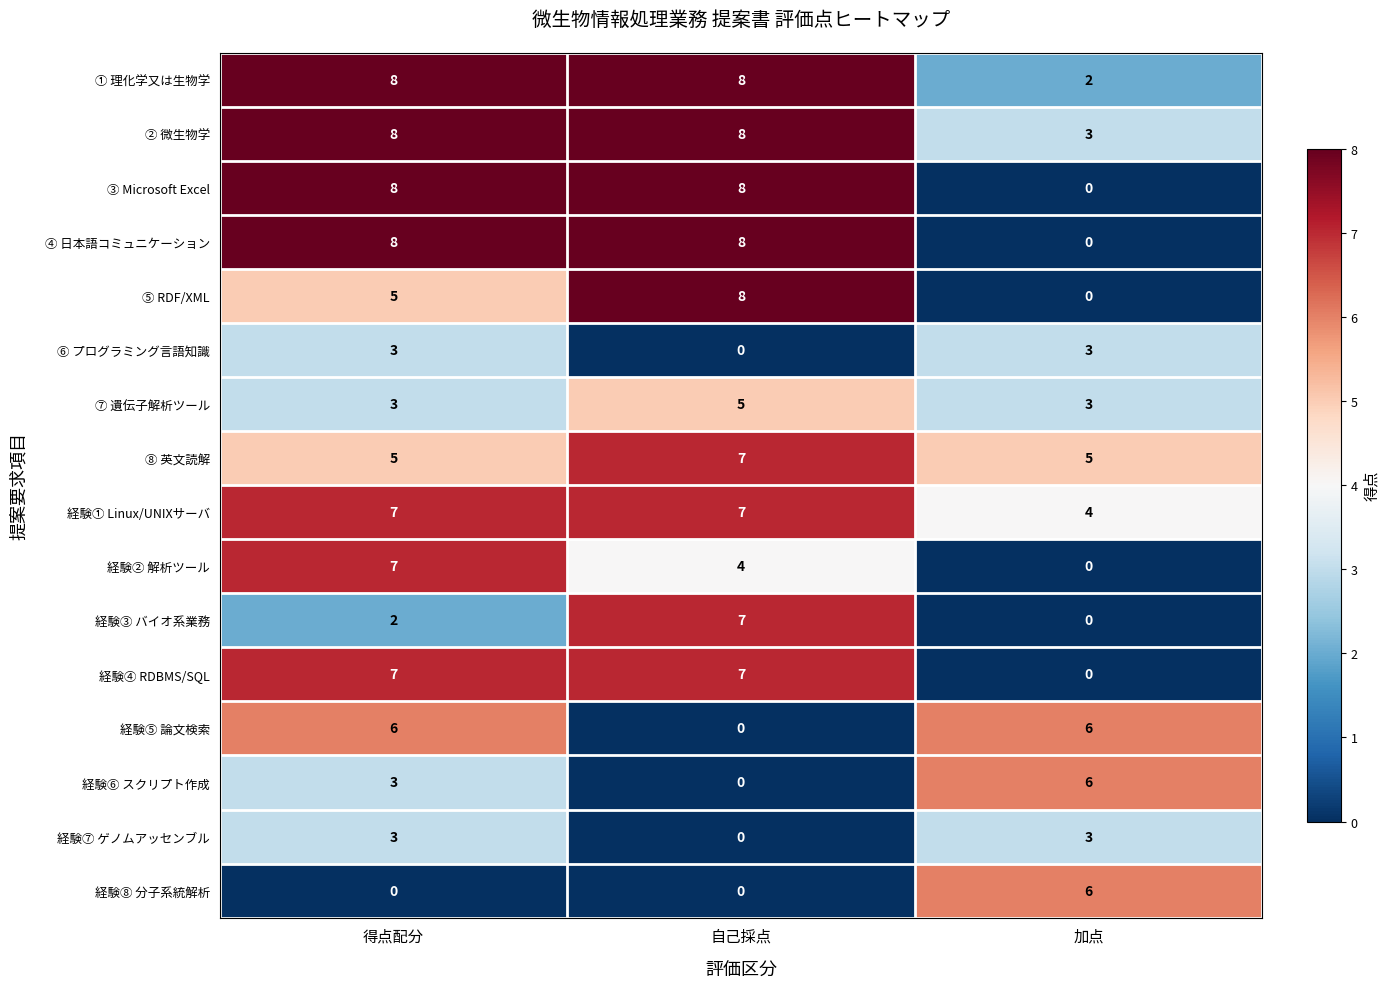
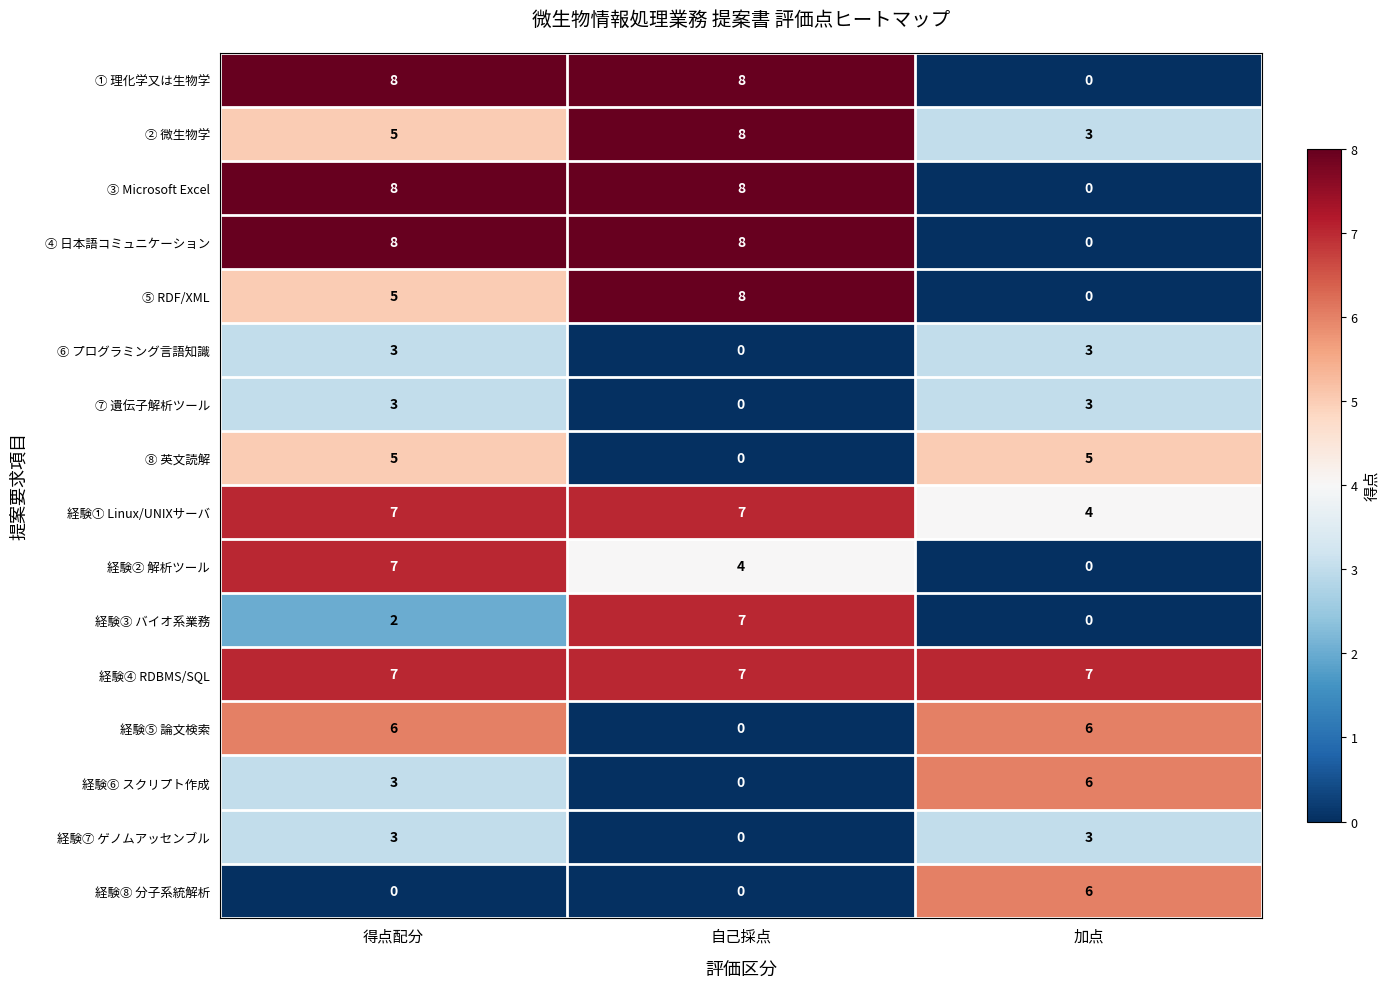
  {
    "① 理化学又は生物学": {
      "得点配分": 8,
      "自己採点": 8,
-     "加点": 2
+     "加点": 0
    },
    "② 微生物学": {
-     "得点配分": 8,
+     "得点配分": 5,
      "自己採点": 8,
      "加点": 3
    },
    "③ Microsoft Excel": {
      "得点配分": 8,
      "自己採点": 8,
      "加点": 0
    },
    "④ 日本語コミュニケーション": {
      "得点配分": 8,
      "自己採点": 8,
      "加点": 0
    },
    "⑤ RDF/XML": {
      "得点配分": 5,
      "自己採点": 8,
      "加点": 0
    },
    "⑥ プログラミング言語知識": {
      "得点配分": 3,
      "自己採点": 0,
      "加点": 3
    },
    "⑦ 遺伝子解析ツール": {
      "得点配分": 3,
-     "自己採点": 5,
+     "自己採点": 0,
      "加点": 3
    },
    "⑧ 英文読解": {
      "得点配分": 5,
-     "自己採点": 7,
+     "自己採点": 0,
      "加点": 5
    },
    "経験① Linux/UNIXサーバ": {
      "得点配分": 7,
      "自己採点": 7,
      "加点": 4
    },
    "経験② 解析ツール": {
      "得点配分": 7,
      "自己採点": 4,
      "加点": 0
    },
    "経験③ バイオ系業務": {
      "得点配分": 2,
      "自己採点": 7,
      "加点": 0
    },
    "経験④ RDBMS/SQL": {
      "得点配分": 7,
      "自己採点": 7,
-     "加点": 0
+     "加点": 7
    },
    "経験⑤ 論文検索": {
      "得点配分": 6,
      "自己採点": 0,
      "加点": 6
    },
    "経験⑥ スクリプト作成": {
      "得点配分": 3,
      "自己採点": 0,
      "加点": 6
    },
    "経験⑦ ゲノムアッセンブル": {
      "得点配分": 3,
      "自己採点": 0,
      "加点": 3
    },
    "経験⑧ 分子系統解析": {
      "得点配分": 0,
      "自己採点": 0,
      "加点": 6
    }
  }
